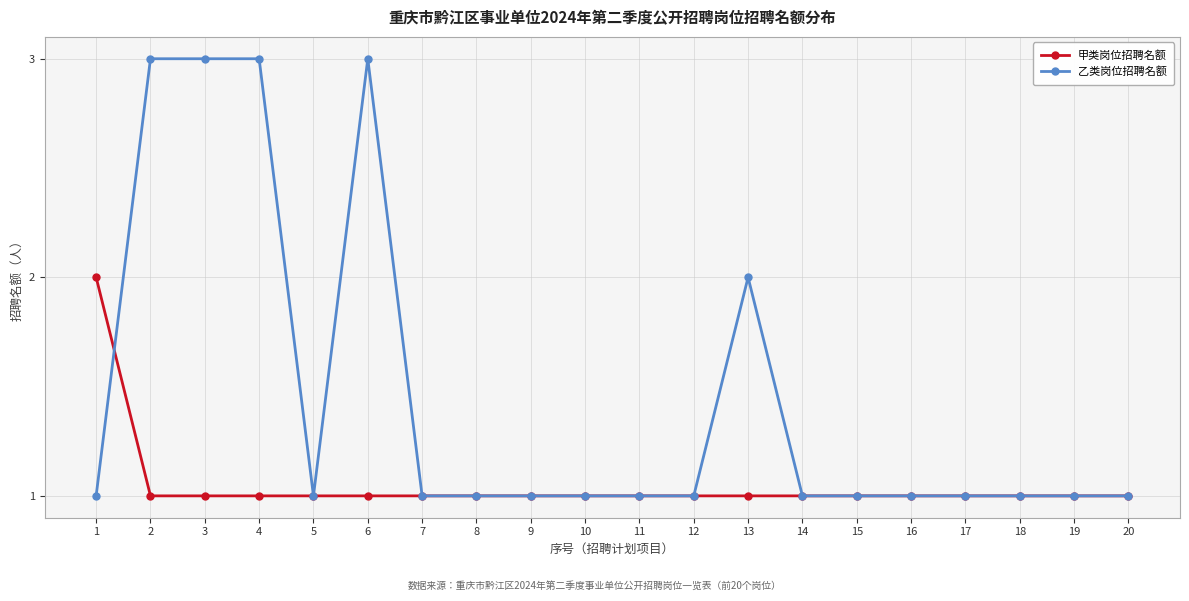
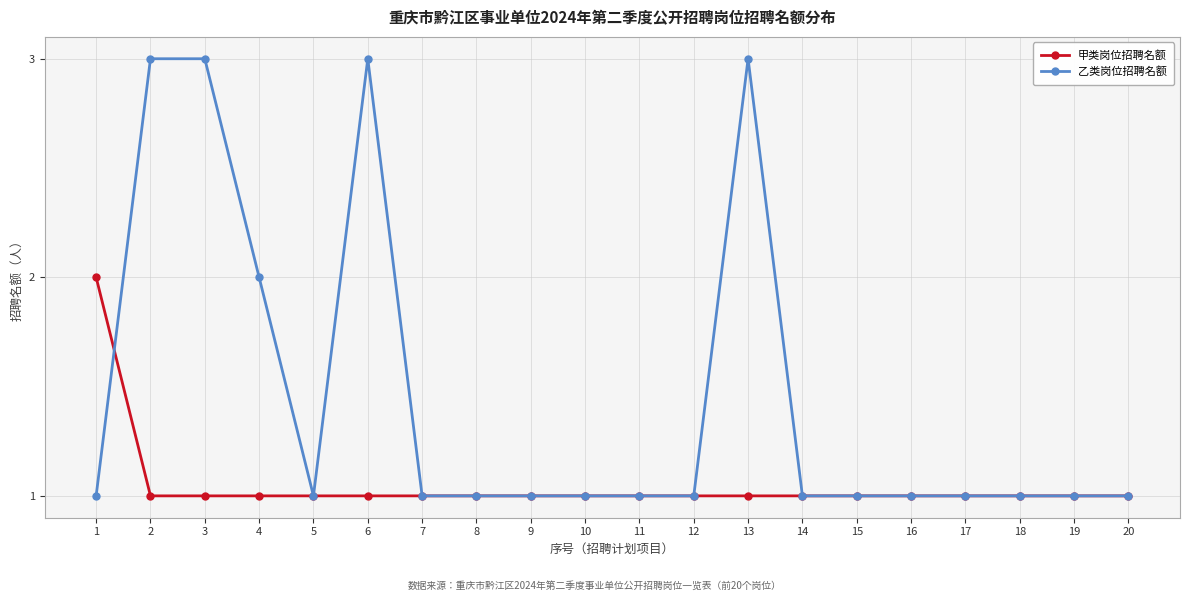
  {
    "甲类岗位招聘名额": {
      "1": 2,
      "2": 1,
      "3": 1,
      "4": 1,
      "6": 1,
      "13": 1
    },
    "乙类岗位招聘名额": {
      "1": 1,
      "2": 3,
      "3": 3,
-     "4": 3,
+     "4": 2,
      "6": 3,
-     "13": 2
+     "13": 3
    }
  }
